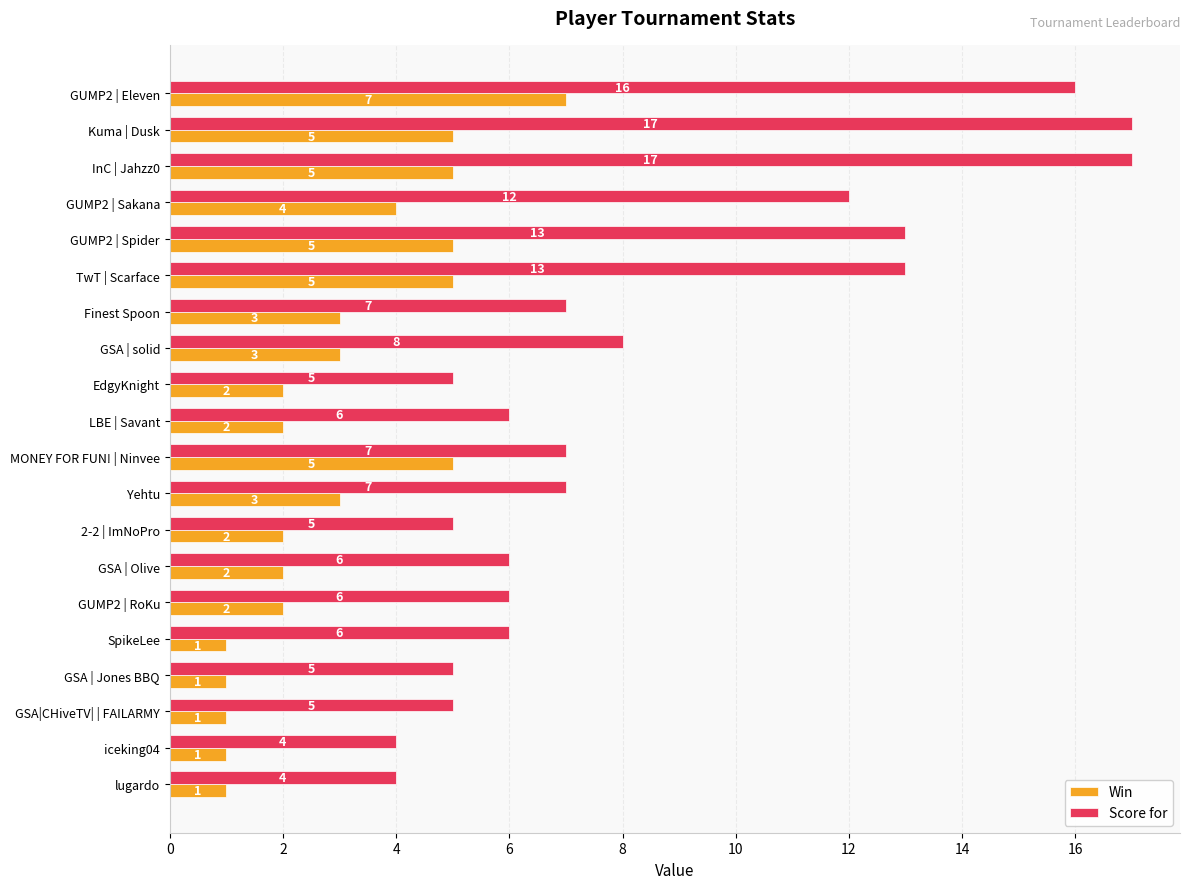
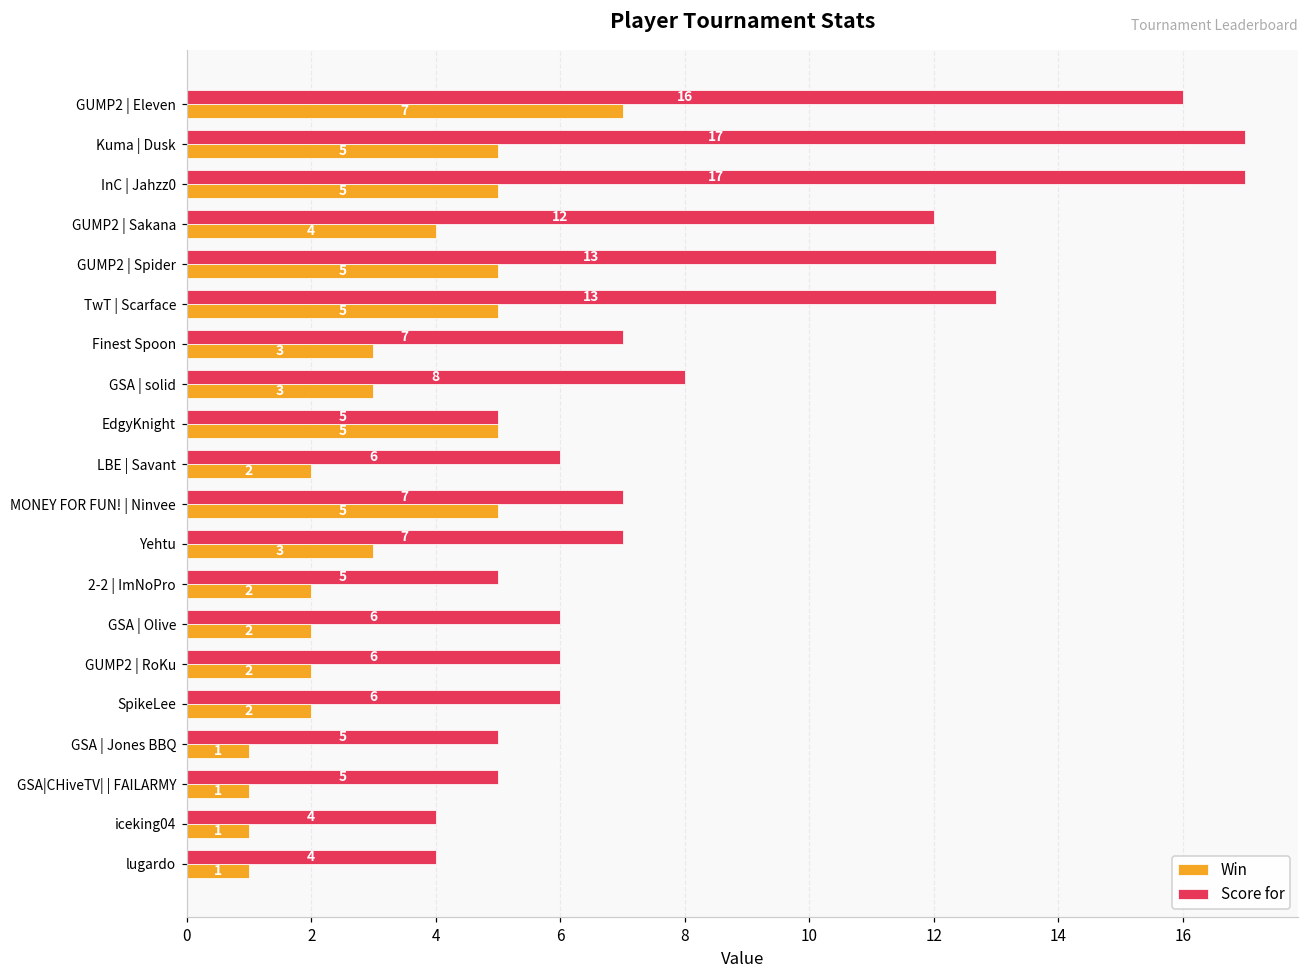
  {
    "Win": {
      "GUMP2 | Eleven": 7,
      "Kuma | Dusk": 5,
      "InC | Jahzz0": 5,
      "GUMP2 | Sakana": 4,
      "GUMP2 | Spider": 5,
      "TwT | Scarface": 5,
      "Finest Spoon": 3,
      "GSA | solid": 3,
-     "EdgyKnight": 2,
+     "EdgyKnight": 5,
      "LBE | Savant": 2,
      "MONEY FOR FUN! | Ninvee": 5,
      "Yehtu": 3,
      "2-2 | ImNoPro": 2,
      "GSA | Olive": 2,
      "GUMP2 | RoKu": 2,
-     "SpikeLee": 1,
+     "SpikeLee": 2,
      "GSA | Jones BBQ": 1,
      "GSA|CHiveTV| | FAILARMY": 1,
      "iceking04": 1,
      "lugardo": 1
    },
    "Score for": {
      "GUMP2 | Eleven": 16,
      "Kuma | Dusk": 17,
      "InC | Jahzz0": 17,
      "GUMP2 | Sakana": 12,
      "GUMP2 | Spider": 13,
      "TwT | Scarface": 13,
      "Finest Spoon": 7,
      "GSA | solid": 8,
      "EdgyKnight": 5,
      "LBE | Savant": 6,
      "MONEY FOR FUN! | Ninvee": 7,
      "Yehtu": 7,
      "2-2 | ImNoPro": 5,
      "GSA | Olive": 6,
      "GUMP2 | RoKu": 6,
      "SpikeLee": 6,
      "GSA | Jones BBQ": 5,
      "GSA|CHiveTV| | FAILARMY": 5,
      "iceking04": 4,
      "lugardo": 4
    }
  }
